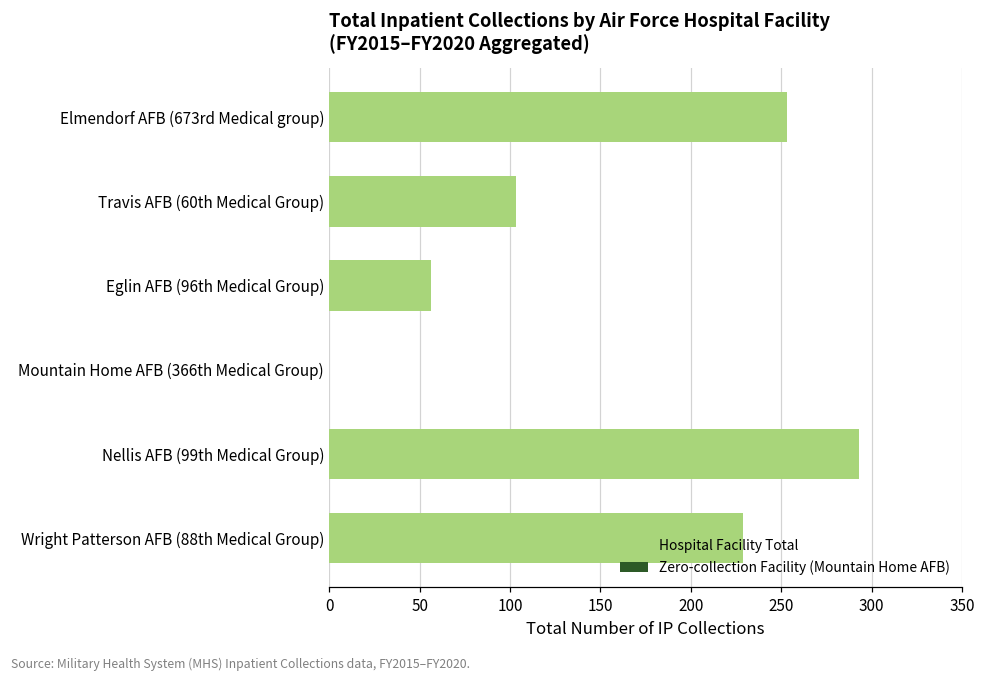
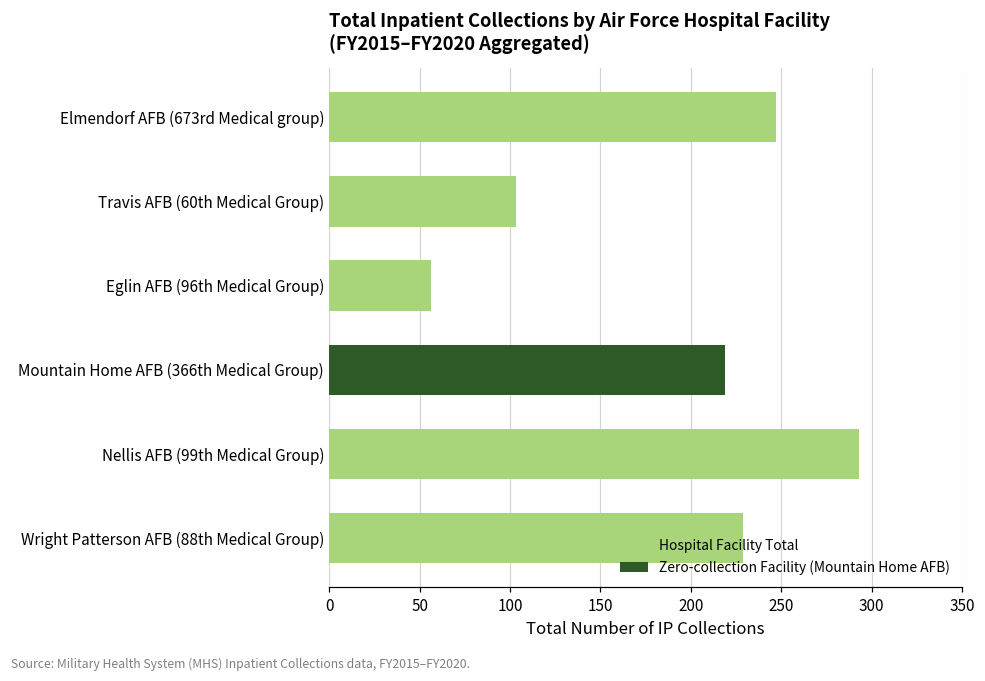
  {
-   "Elmendorf AFB (673rd Medical group)": 253,
+   "Elmendorf AFB (673rd Medical group)": 247,
    "Travis AFB (60th Medical Group)": 103,
    "Eglin AFB (96th Medical Group)": 56,
-   "Mountain Home AFB (366th Medical Group)": 0,
+   "Mountain Home AFB (366th Medical Group)": 219,
    "Nellis AFB (99th Medical Group)": 293,
    "Wright Patterson AFB (88th Medical Group)": 229
  }
